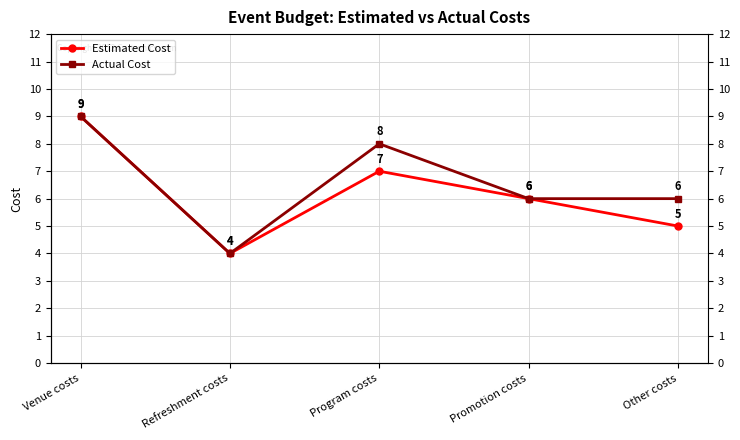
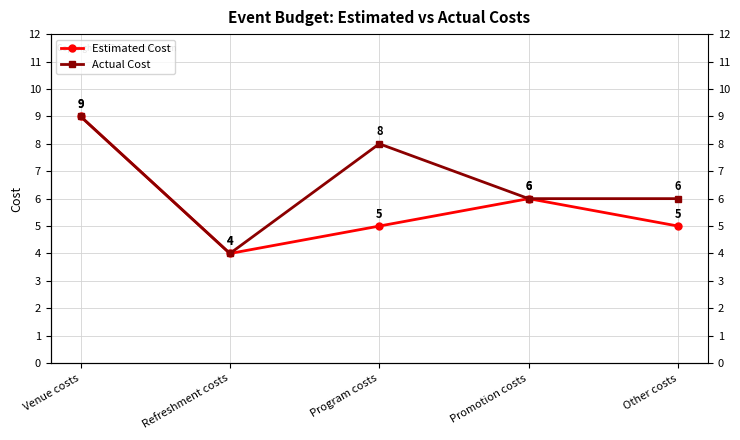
  {
    "Estimated Cost": {
-     "Program costs": 7,
+     "Program costs": 5,
      "Other costs": 5
    },
    "Actual Cost": {
      "Program costs": 8,
      "Other costs": 6
    }
  }
